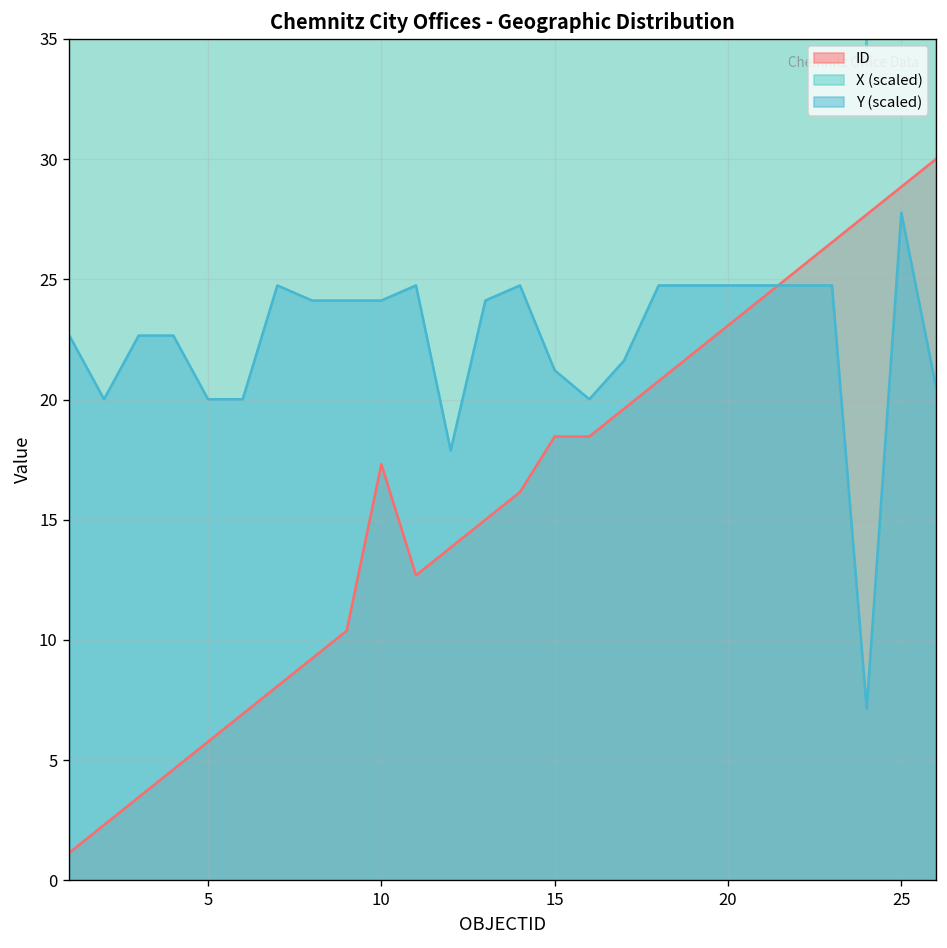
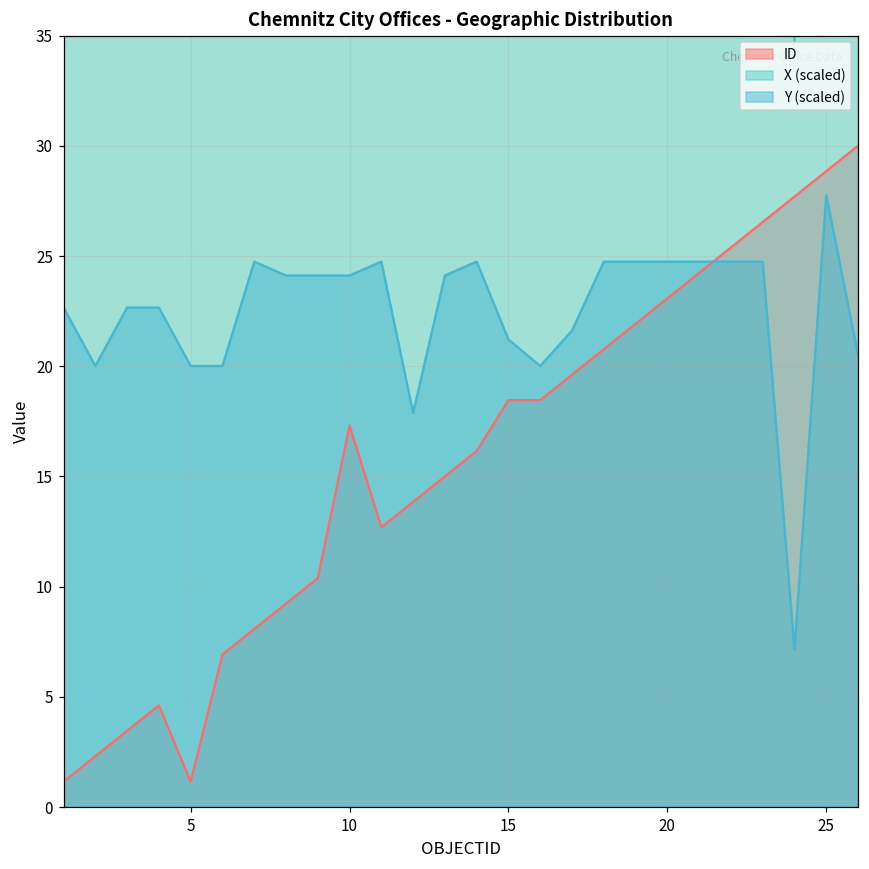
  {
    "ID": {
-     "5": 5.8,
+     "5": 1.2,
      "10": 17.3,
      "15": 18.5,
      "20": 23.1,
      "25": 28.8
    }
  }
